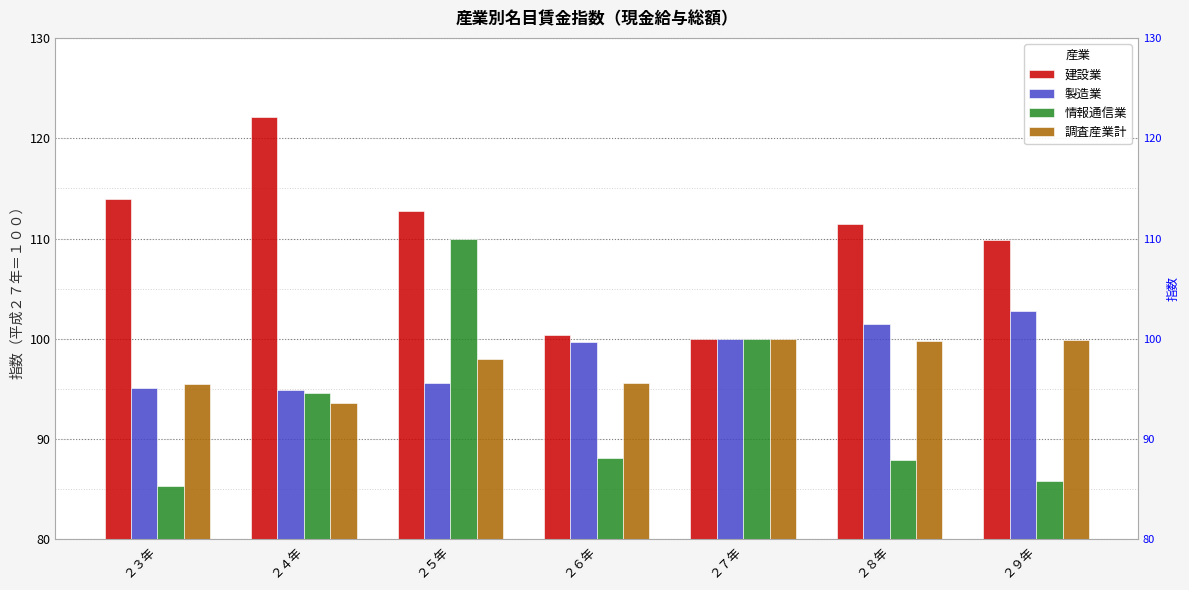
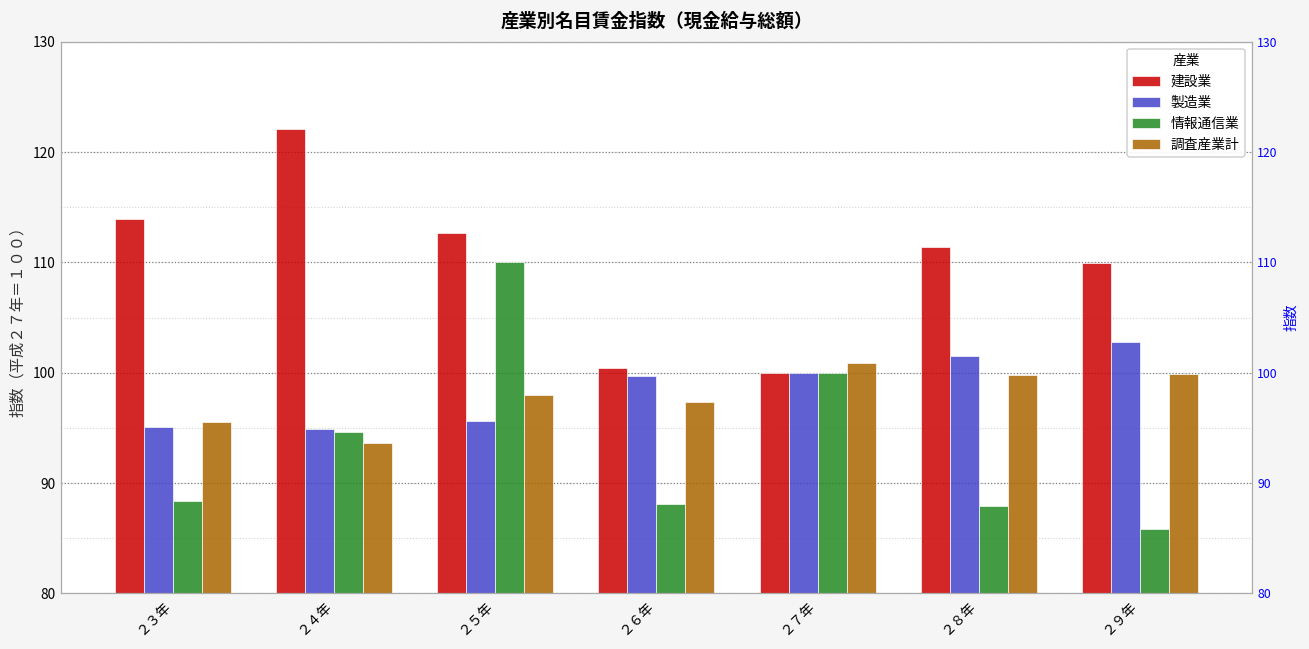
  {
    "建設業": {
      "２３年": 113.9,
      "２４年": 122.1,
      "２５年": 112.7,
      "２６年": 100.4,
      "２７年": 100.0,
      "２８年": 111.4,
      "２９年": 109.9
    },
    "製造業": {
      "２３年": 95.1,
      "２４年": 94.9,
      "２５年": 95.6,
      "２６年": 99.7,
      "２７年": 100.0,
      "２８年": 101.5,
      "２９年": 102.8
    },
    "情報通信業": {
-     "２３年": 85.3,
+     "２３年": 88.4,
      "２４年": 94.6,
      "２５年": 110.0,
      "２６年": 88.1,
      "２７年": 100.0,
      "２８年": 87.9,
      "２９年": 85.8
    },
    "調査産業計": {
      "２３年": 95.5,
      "２４年": 93.6,
      "２５年": 98.0,
-     "２６年": 95.6,
-     "２７年": 100.0,
+     "２６年": 97.3,
+     "２７年": 100.9,
      "２８年": 99.8,
      "２９年": 99.9
    }
  }
